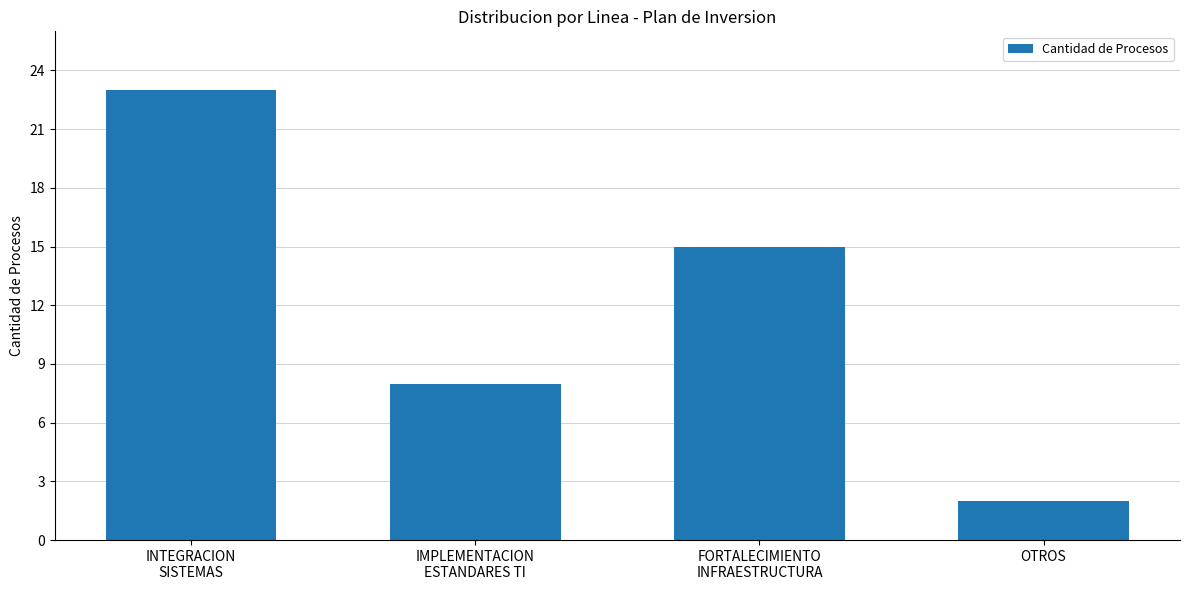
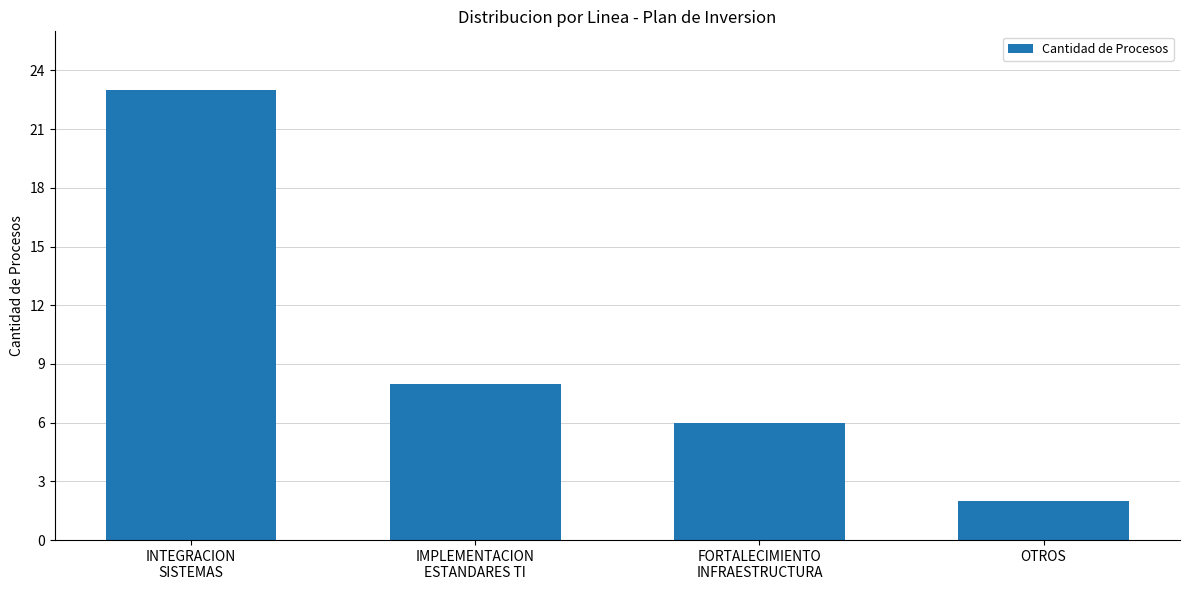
  {
    "INTEGRACION SISTEMAS": 23,
    "IMPLEMENTACION ESTANDARES TI": 8,
-   "FORTALECIMIENTO INFRAESTRUCTURA": 15,
+   "FORTALECIMIENTO INFRAESTRUCTURA": 6,
    "OTROS": 2
  }
